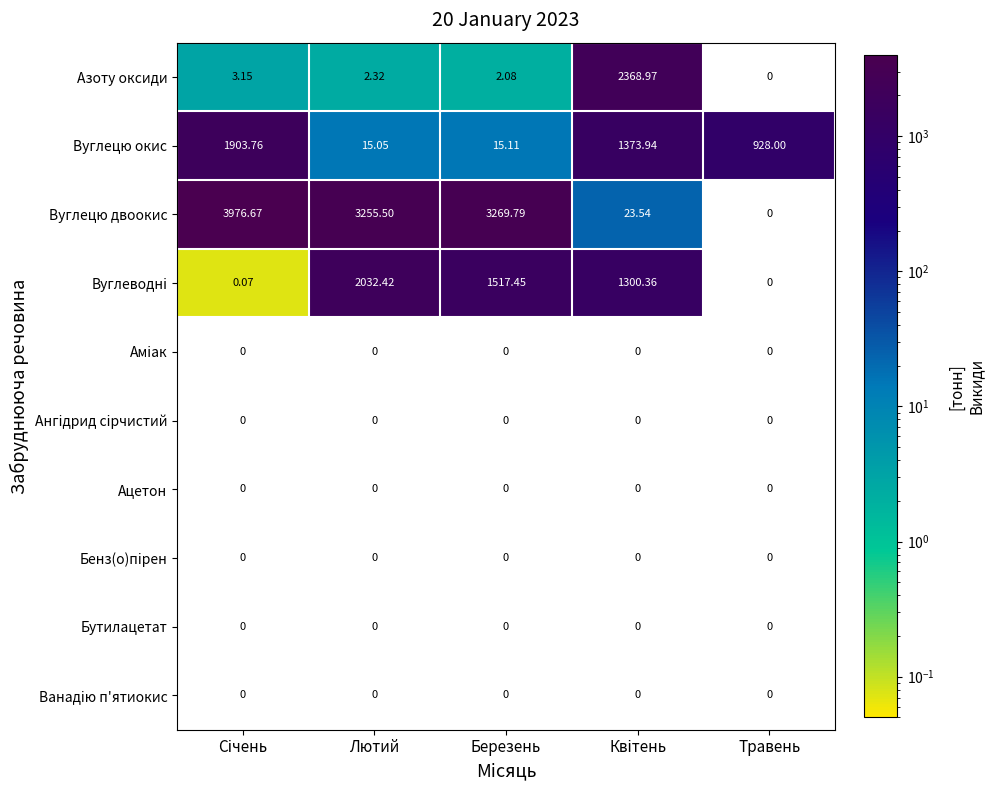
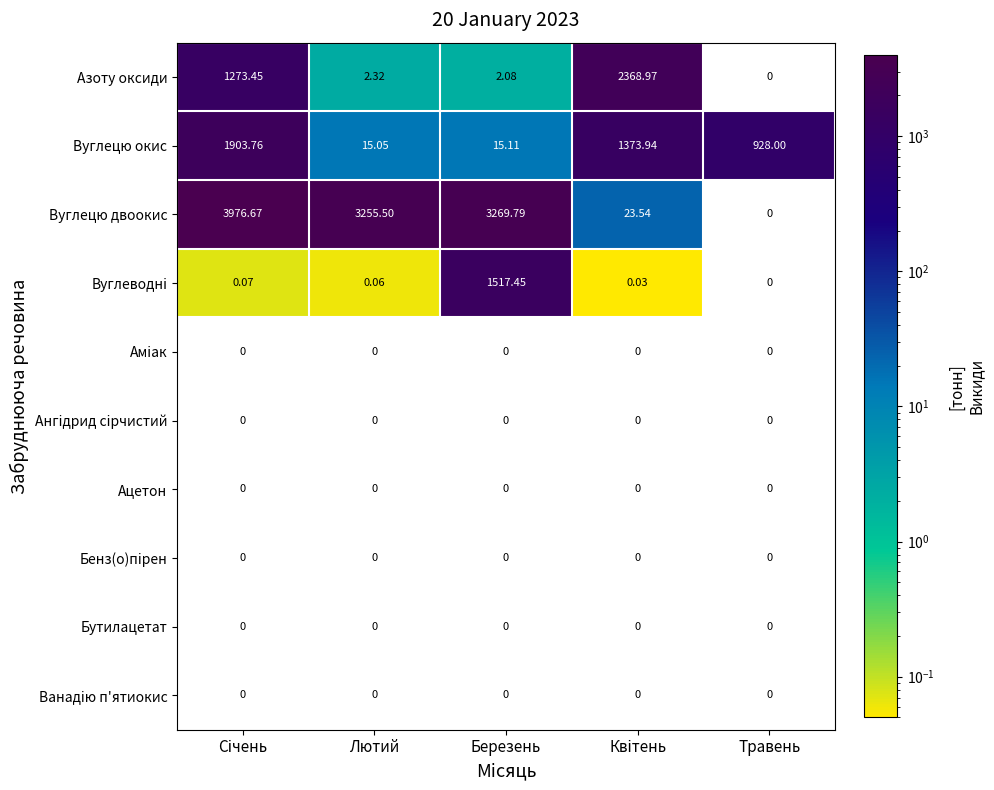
  {
    "Азоту оксиди": {
-     "Січень": 3.15,
+     "Січень": 1273.45,
      "Лютий": 2.32,
      "Березень": 2.08,
      "Квітень": 2368.97,
      "Травень": 0
    },
    "Вуглецю окис": {
      "Січень": 1903.76,
      "Лютий": 15.05,
      "Березень": 15.11,
      "Квітень": 1373.94,
      "Травень": 928.00
    },
    "Вуглецю двоокис": {
      "Січень": 3976.67,
      "Лютий": 3255.50,
      "Березень": 3269.79,
      "Квітень": 23.54,
      "Травень": 0
    },
    "Вуглеводні": {
      "Січень": 0.07,
-     "Лютий": 2032.42,
+     "Лютий": 0.06,
      "Березень": 1517.45,
-     "Квітень": 1300.36,
+     "Квітень": 0.03,
      "Травень": 0
    },
    "Аміак": {
      "Січень": 0,
      "Лютий": 0,
      "Березень": 0,
      "Квітень": 0,
      "Травень": 0
    },
    "Ангідрид сірчистий": {
      "Січень": 0,
      "Лютий": 0,
      "Березень": 0,
      "Квітень": 0,
      "Травень": 0
    },
    "Ацетон": {
      "Січень": 0,
      "Лютий": 0,
      "Березень": 0,
      "Квітень": 0,
      "Травень": 0
    },
    "Бенз(о)пірен": {
      "Січень": 0,
      "Лютий": 0,
      "Березень": 0,
      "Квітень": 0,
      "Травень": 0
    },
    "Бутилацетат": {
      "Січень": 0,
      "Лютий": 0,
      "Березень": 0,
      "Квітень": 0,
      "Травень": 0
    },
    "Ванадію п'ятиокис": {
      "Січень": 0,
      "Лютий": 0,
      "Березень": 0,
      "Квітень": 0,
      "Травень": 0
    }
  }
